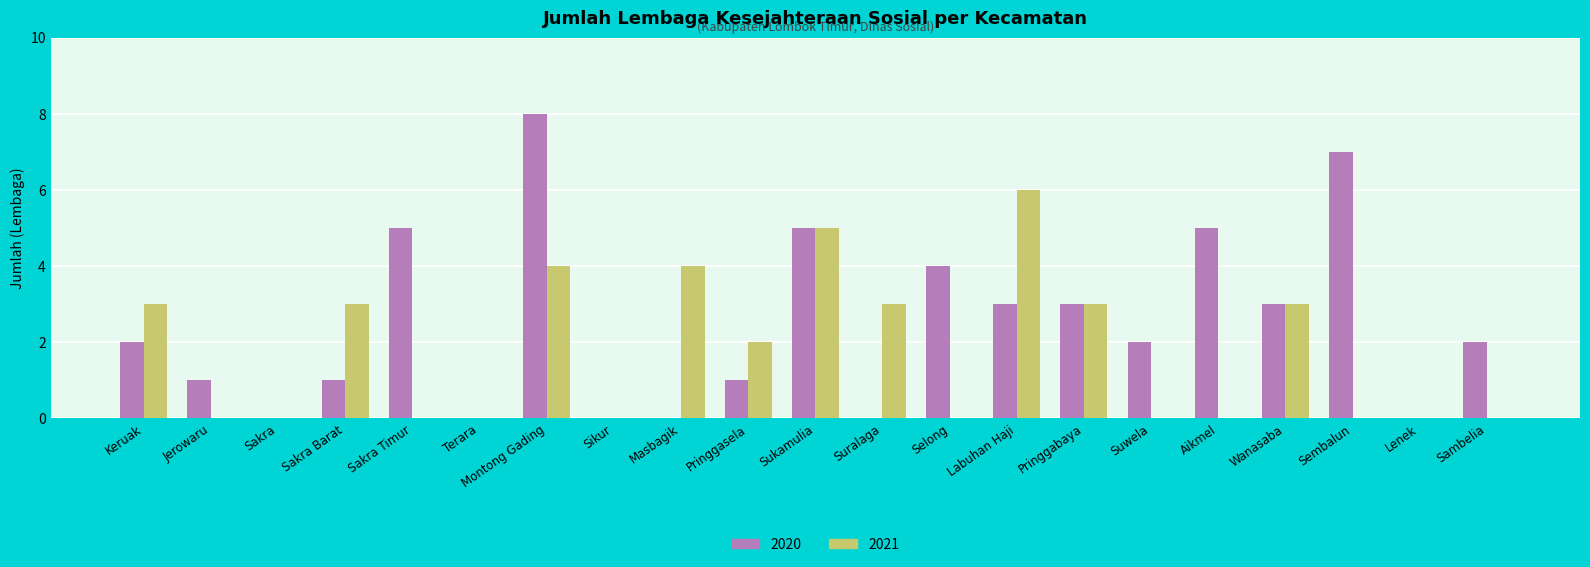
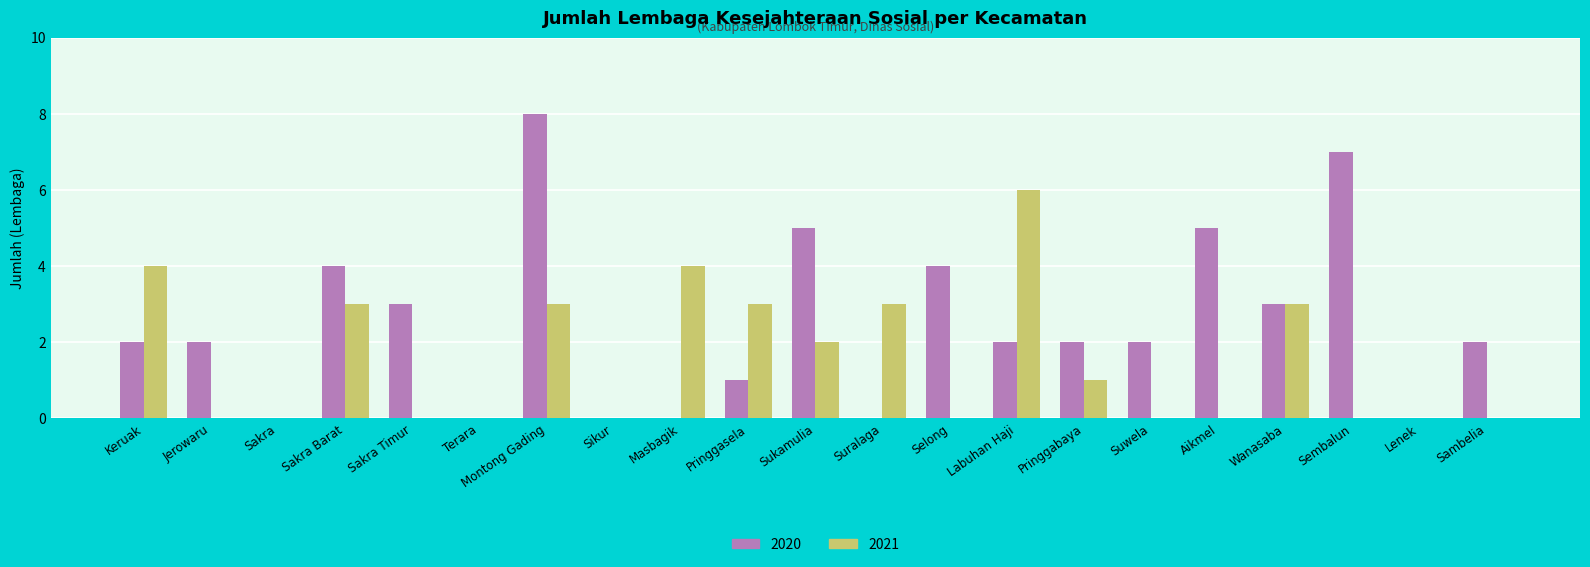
  {
    "2020": {
      "Keruak": 2,
-     "Jerowaru": 1,
+     "Jerowaru": 2,
      "Sakra": 0,
-     "Sakra Barat": 1,
-     "Sakra Timur": 5,
+     "Sakra Barat": 4,
+     "Sakra Timur": 3,
      "Terara": 0,
      "Montong Gading": 8,
      "Sikur": 0,
      "Masbagik": 0,
      "Pringgasela": 1,
      "Sukamulia": 5,
      "Suralaga": 0,
      "Selong": 4,
-     "Labuhan Haji": 3,
-     "Pringgabaya": 3,
+     "Labuhan Haji": 2,
+     "Pringgabaya": 2,
      "Suwela": 2,
      "Aikmel": 5,
      "Wanasaba": 3,
      "Sembalun": 7,
      "Lenek": 0,
      "Sambelia": 2
    },
    "2021": {
-     "Keruak": 3,
+     "Keruak": 4,
      "Jerowaru": 0,
      "Sakra": 0,
      "Sakra Barat": 3,
      "Sakra Timur": 0,
      "Terara": 0,
-     "Montong Gading": 4,
+     "Montong Gading": 3,
      "Sikur": 0,
      "Masbagik": 4,
-     "Pringgasela": 2,
-     "Sukamulia": 5,
+     "Pringgasela": 3,
+     "Sukamulia": 2,
      "Suralaga": 3,
      "Selong": 0,
      "Labuhan Haji": 6,
-     "Pringgabaya": 3,
+     "Pringgabaya": 1,
      "Suwela": 0,
      "Aikmel": 0,
      "Wanasaba": 3,
      "Sembalun": 0,
      "Lenek": 0,
      "Sambelia": 0
    }
  }
